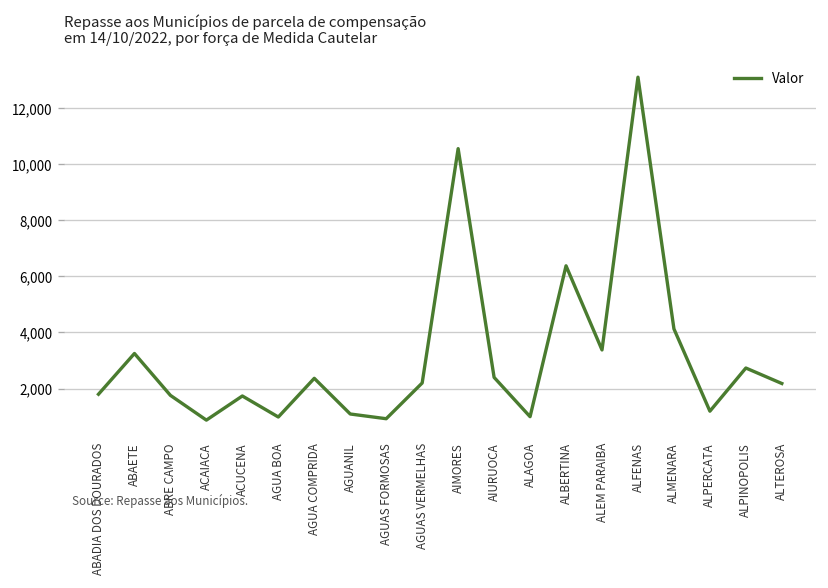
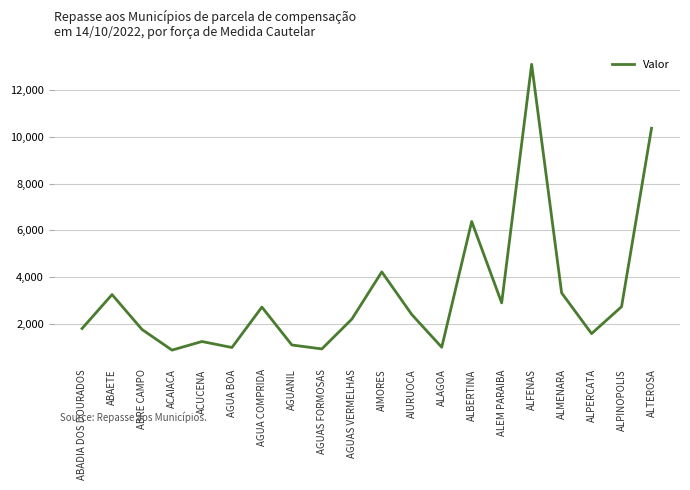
  {
    "ABADIA DOS DOURADOS": "1,800",
    "ABAETE": "3,300",
    "ABRE CAMPO": "1,800",
    "ACAIACA": "900",
-   "ACUCENA": "1,700",
+   "ACUCENA": "1,200",
    "AGUA BOA": "1,000",
-   "AGUA COMPRIDA": "2,400",
+   "AGUA COMPRIDA": "2,700",
    "AGUANIL": "1,100",
    "AGUAS FORMOSAS": "900",
    "AGUAS VERMELHAS": "2,200",
-   "AIMORES": "10,600",
+   "AIMORES": "4,200",
    "AIURUOCA": "2,400",
    "ALAGOA": "1,000",
    "ALBERTINA": "6,400",
-   "ALEM PARAIBA": "3,400",
+   "ALEM PARAIBA": "2,900",
    "ALFENAS": "13,100",
-   "ALMENARA": "4,100",
-   "ALPERCATA": "1,200",
+   "ALMENARA": "3,300",
+   "ALPERCATA": "1,600",
    "ALPINOPOLIS": "2,700",
-   "ALTEROSA": "2,200"
+   "ALTEROSA": "10,400"
  }
